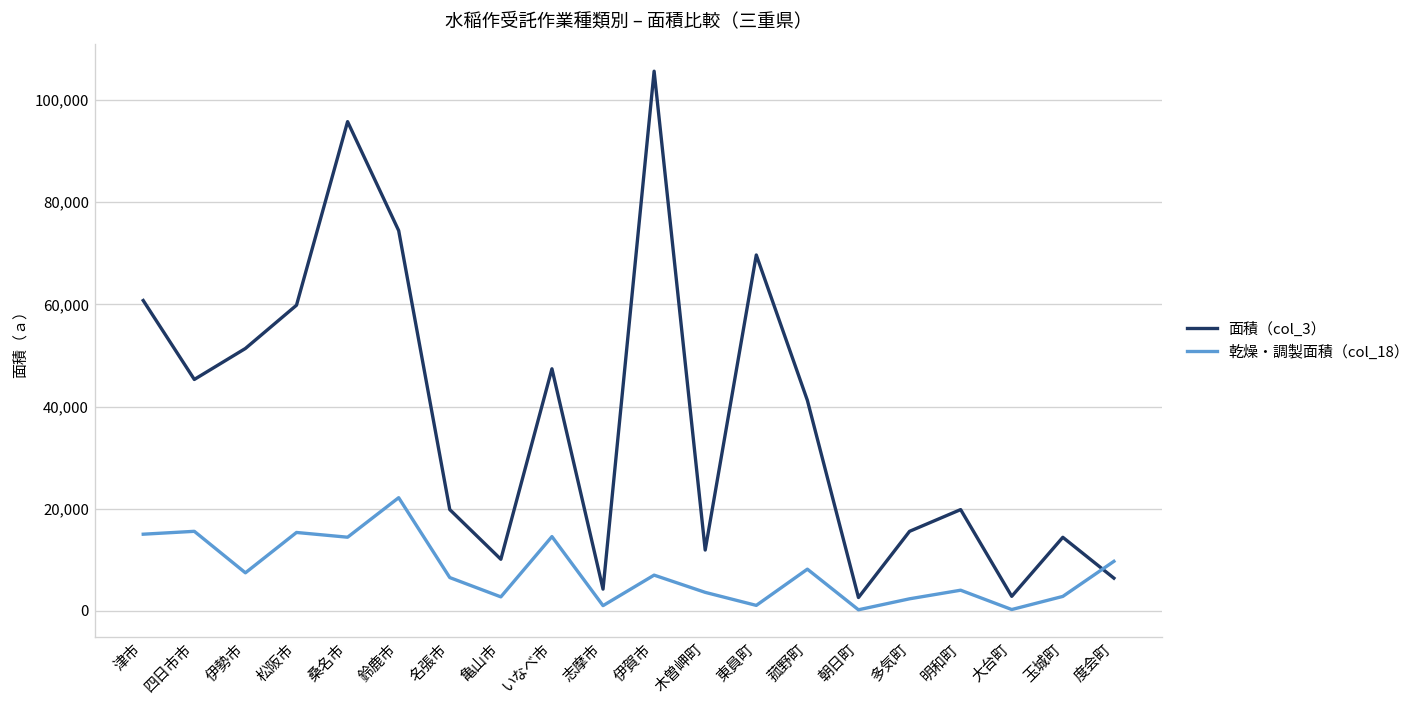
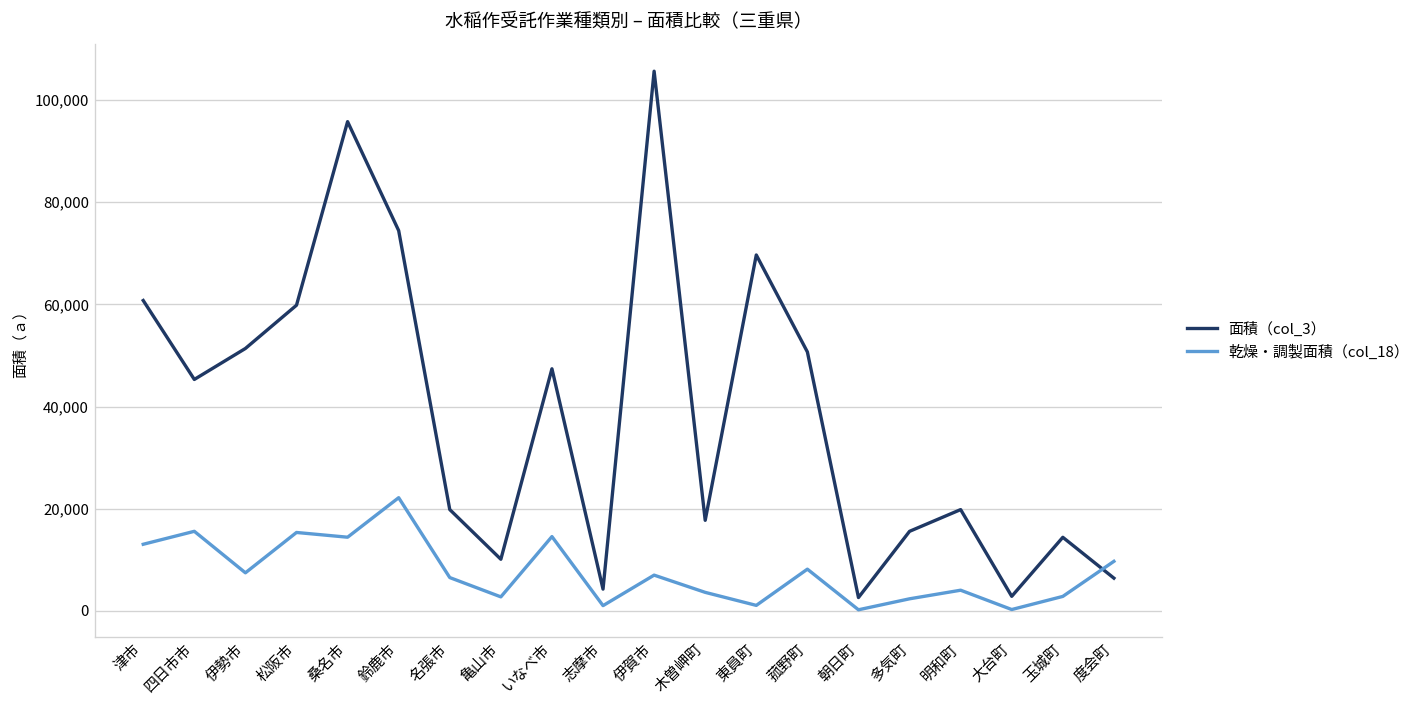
  {
    "面積（col_3）": {
      "津市": "61,000",
      "四日市市": "45,000",
      "伊勢市": "51,000",
      "松阪市": "60,000",
      "桑名市": "96,000",
      "鈴鹿市": "74,000",
      "名張市": "20,000",
      "亀山市": "10,000",
      "いなべ市": "47,000",
      "志摩市": "4,000",
      "伊賀市": "106,000",
-     "木曽岬町": "12,000",
+     "木曽岬町": "18,000",
      "東員町": "70,000",
-     "菰野町": "41,000",
+     "菰野町": "51,000",
      "朝日町": "3,000",
      "多気町": "16,000",
      "明和町": "20,000",
      "大台町": "3,000",
      "玉城町": "14,000",
      "度会町": "6,000"
    },
    "乾燥・調製面積（col_18）": {
-     "津市": "15,000",
+     "津市": "13,000",
      "四日市市": "16,000",
      "伊勢市": "7,000",
      "松阪市": "15,000",
      "桑名市": "14,000",
      "鈴鹿市": "22,000",
      "名張市": "7,000",
      "亀山市": "3,000",
      "いなべ市": "15,000",
      "志摩市": "1,000",
      "伊賀市": "7,000",
      "木曽岬町": "4,000",
      "東員町": "1,000",
      "菰野町": "8,000",
      "朝日町": "0",
      "多気町": "2,000",
      "明和町": "4,000",
      "大台町": "0",
      "玉城町": "3,000",
      "度会町": "10,000"
    }
  }
